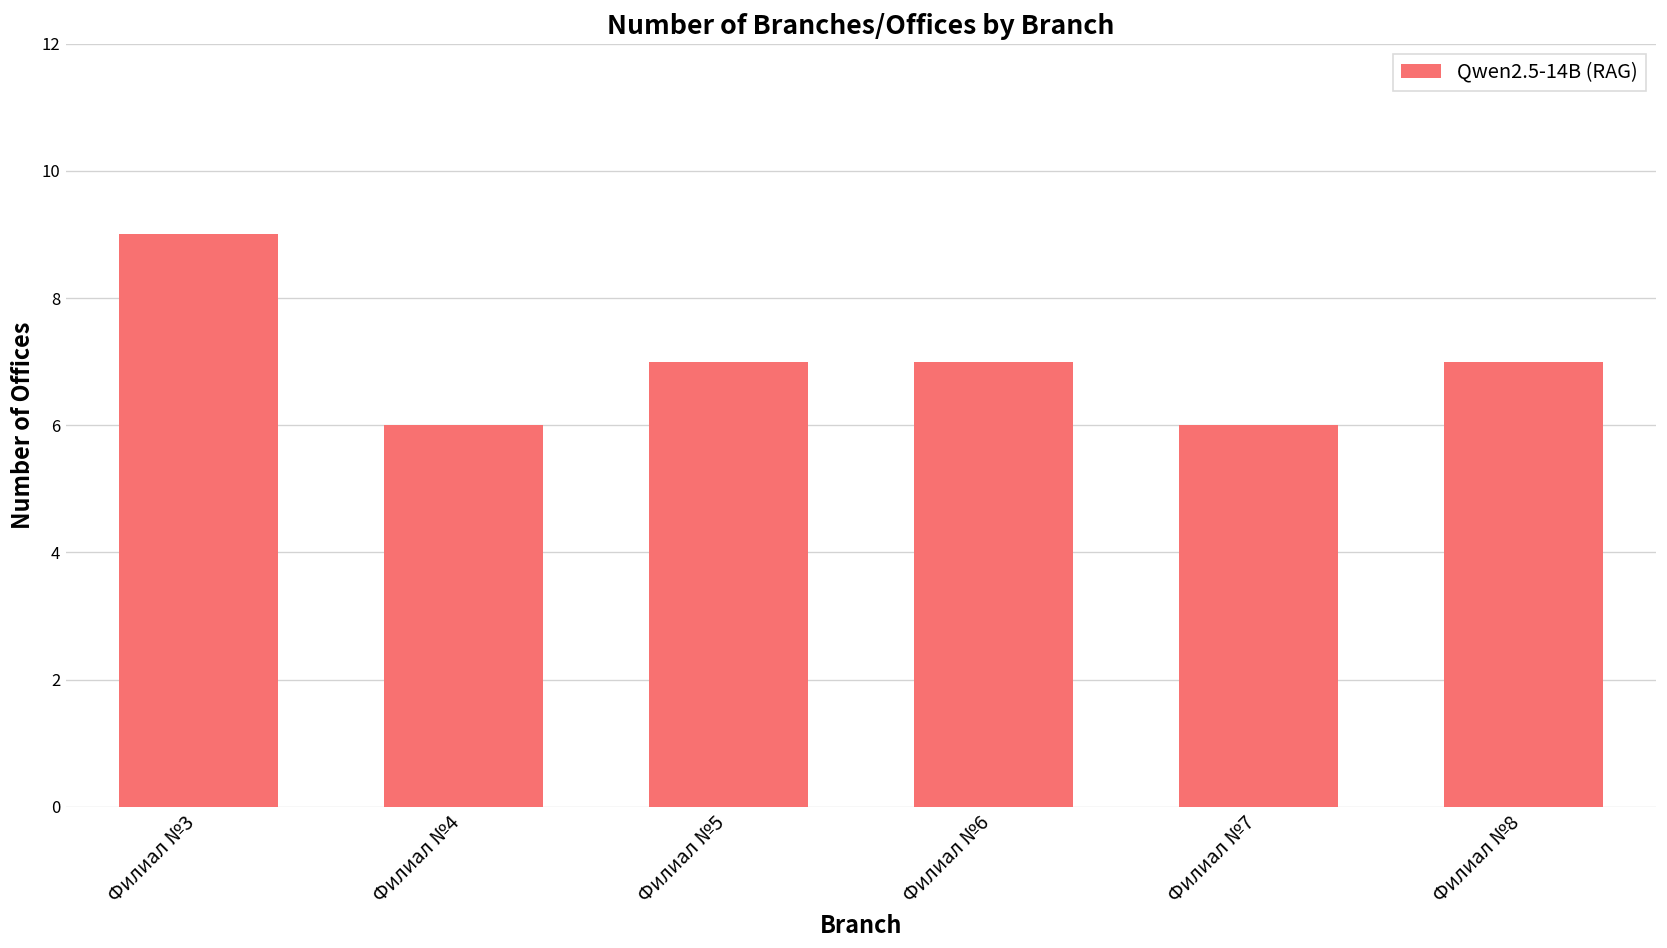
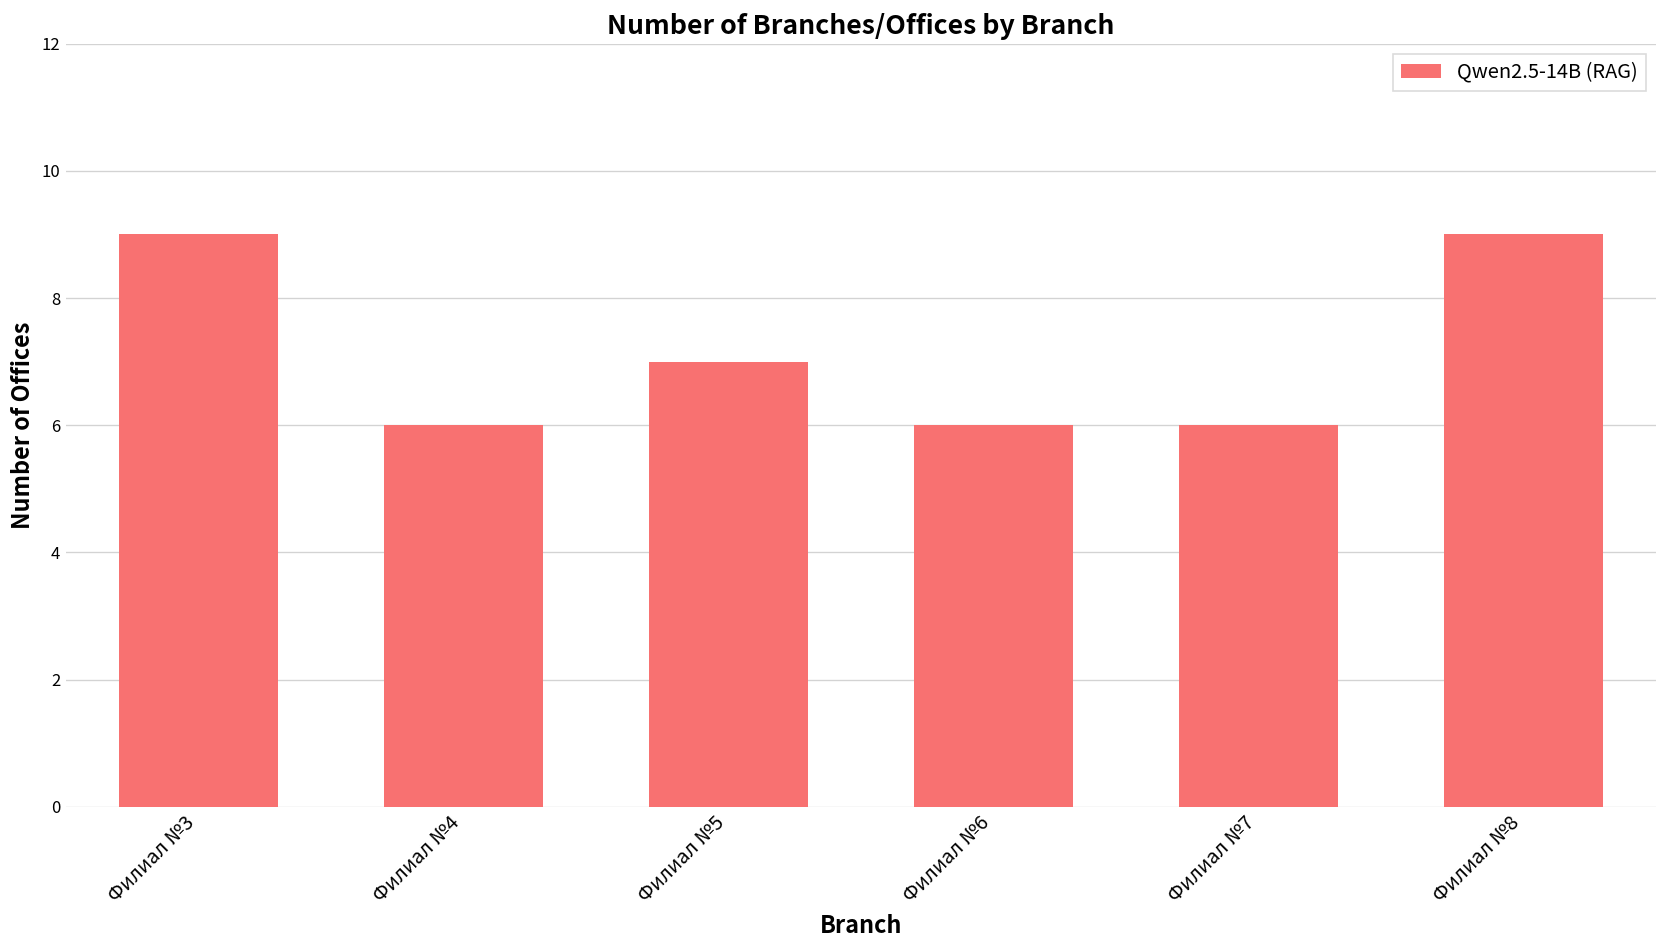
  {
    "Филиал №3": 9,
    "Филиал №4": 6,
    "Филиал №5": 7,
-   "Филиал №6": 7,
+   "Филиал №6": 6,
    "Филиал №7": 6,
-   "Филиал №8": 7
+   "Филиал №8": 9
  }
